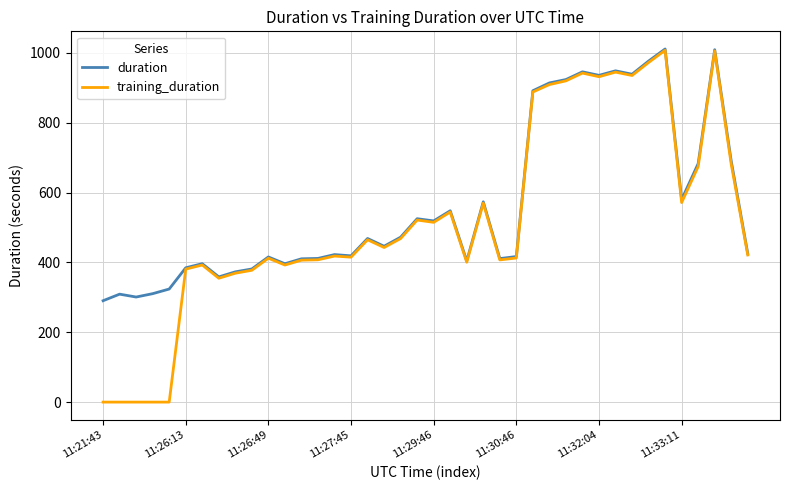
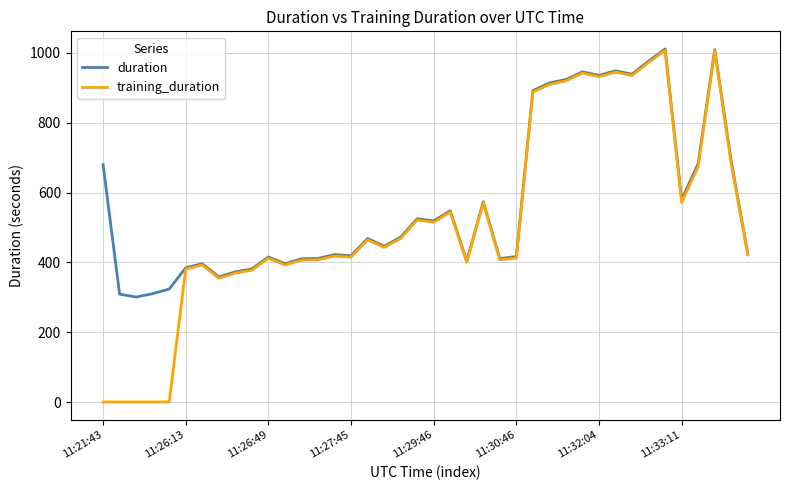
  {
    "duration": {
-     "11:21:43": 290,
+     "11:21:43": 680,
      "11:33:11": 580
    },
    "training_duration": {
      "11:21:43": 0,
      "11:33:11": 570
    }
  }
